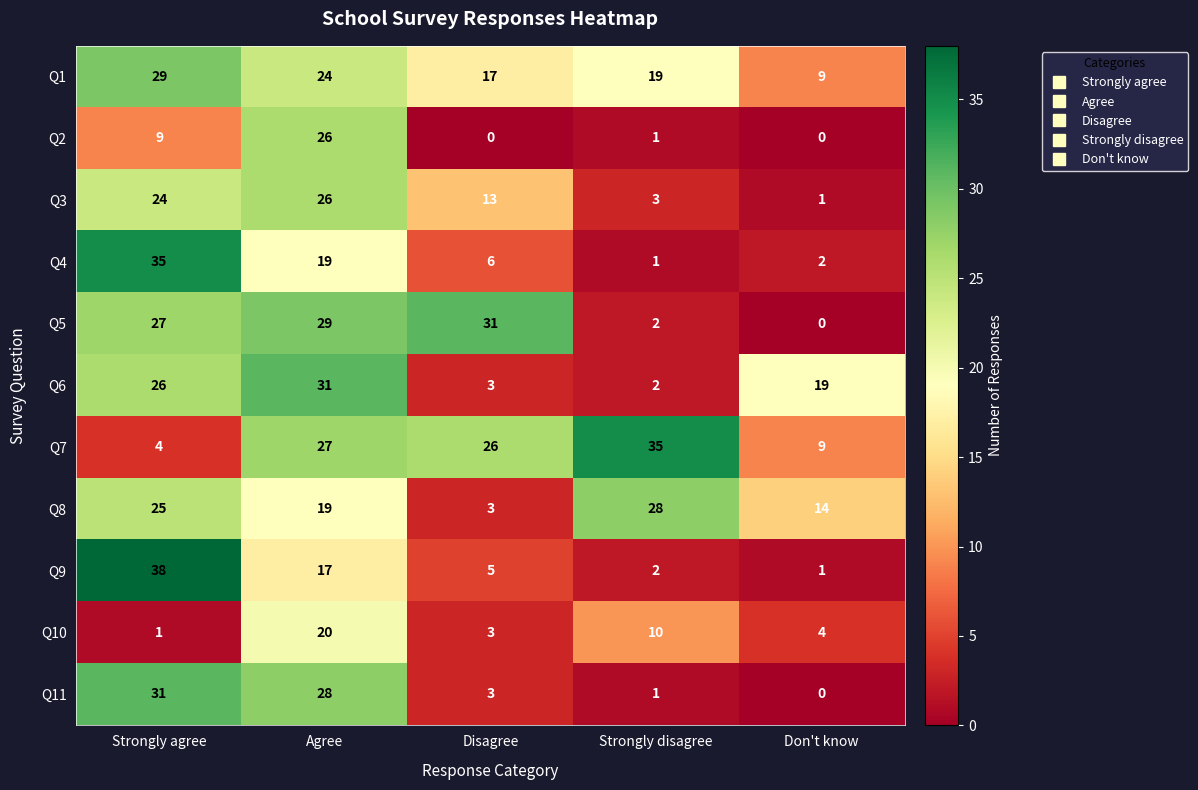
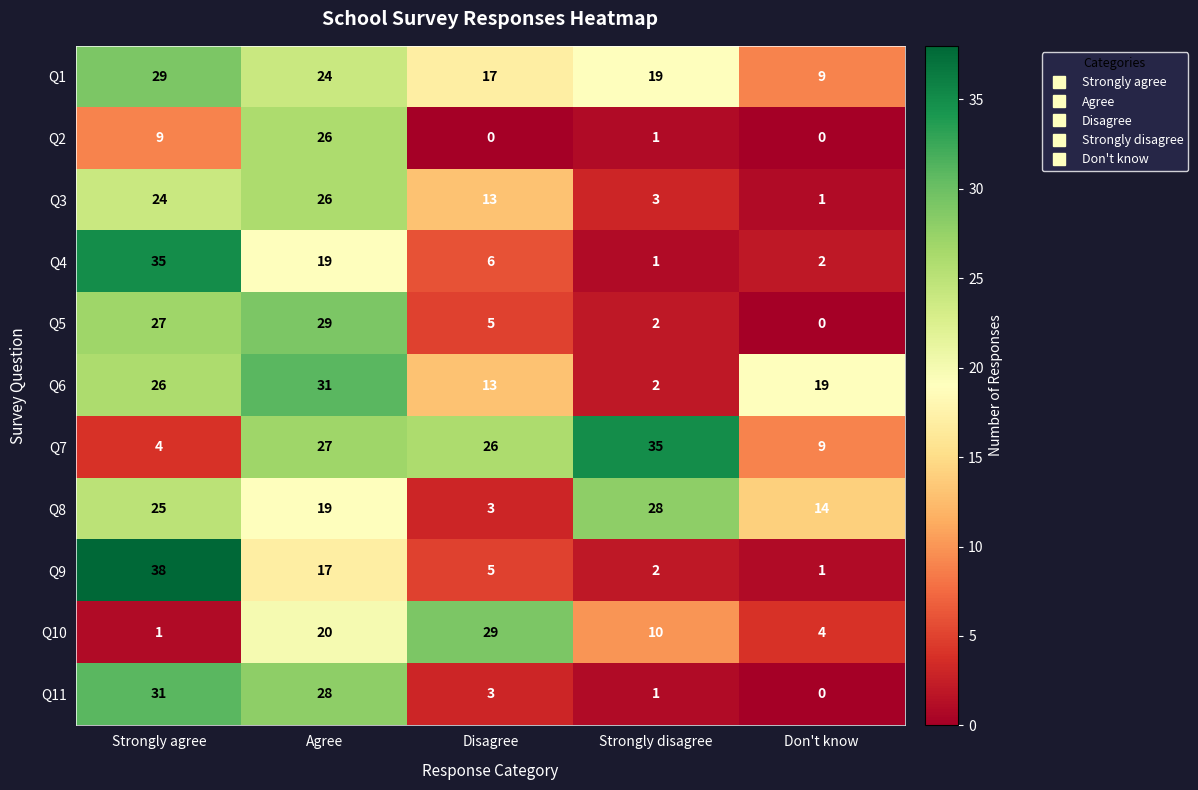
  {
    "Q1": {
      "Strongly agree": 29,
      "Agree": 24,
      "Disagree": 17,
      "Strongly disagree": 19,
      "Don't know": 9
    },
    "Q2": {
      "Strongly agree": 9,
      "Agree": 26,
      "Disagree": 0,
      "Strongly disagree": 1,
      "Don't know": 0
    },
    "Q3": {
      "Strongly agree": 24,
      "Agree": 26,
      "Disagree": 13,
      "Strongly disagree": 3,
      "Don't know": 1
    },
    "Q4": {
      "Strongly agree": 35,
      "Agree": 19,
      "Disagree": 6,
      "Strongly disagree": 1,
      "Don't know": 2
    },
    "Q5": {
      "Strongly agree": 27,
      "Agree": 29,
-     "Disagree": 31,
+     "Disagree": 5,
      "Strongly disagree": 2,
      "Don't know": 0
    },
    "Q6": {
      "Strongly agree": 26,
      "Agree": 31,
-     "Disagree": 3,
+     "Disagree": 13,
      "Strongly disagree": 2,
      "Don't know": 19
    },
    "Q7": {
      "Strongly agree": 4,
      "Agree": 27,
      "Disagree": 26,
      "Strongly disagree": 35,
      "Don't know": 9
    },
    "Q8": {
      "Strongly agree": 25,
      "Agree": 19,
      "Disagree": 3,
      "Strongly disagree": 28,
      "Don't know": 14
    },
    "Q9": {
      "Strongly agree": 38,
      "Agree": 17,
      "Disagree": 5,
      "Strongly disagree": 2,
      "Don't know": 1
    },
    "Q10": {
      "Strongly agree": 1,
      "Agree": 20,
-     "Disagree": 3,
+     "Disagree": 29,
      "Strongly disagree": 10,
      "Don't know": 4
    },
    "Q11": {
      "Strongly agree": 31,
      "Agree": 28,
      "Disagree": 3,
      "Strongly disagree": 1,
      "Don't know": 0
    }
  }
